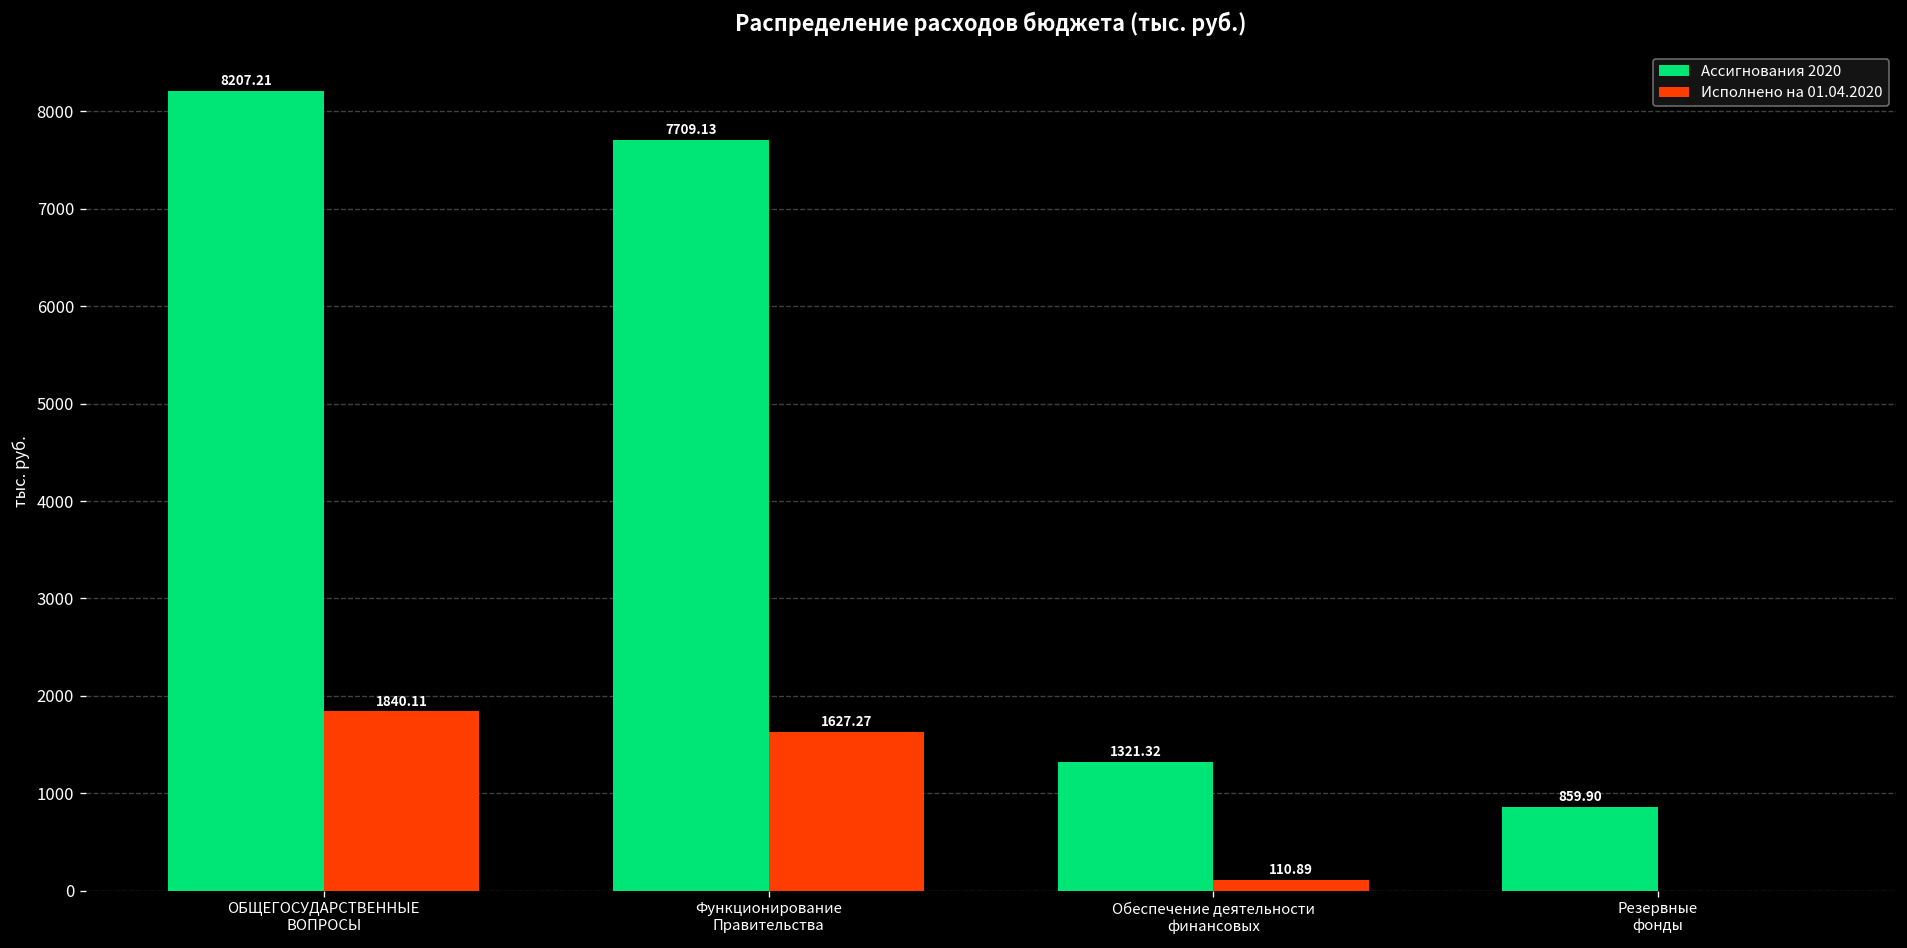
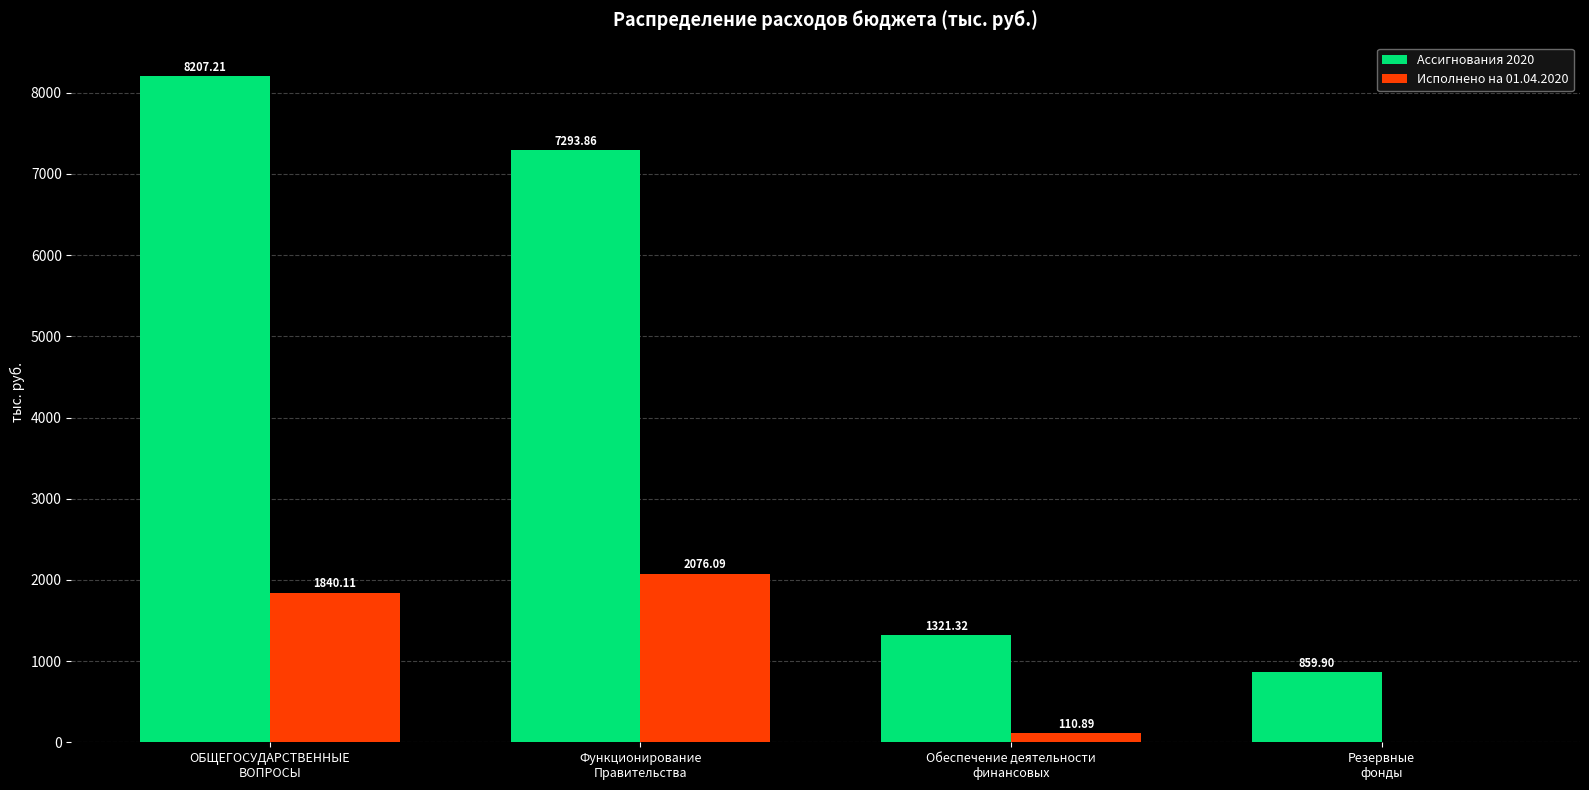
  {
    "Ассигнования 2020": {
      "ОБЩЕГОСУДАРСТВЕННЫЕ ВОПРОСЫ": 8207.21,
-     "Функционирование Правительства": 7709.13,
+     "Функционирование Правительства": 7293.86,
      "Обеспечение деятельности финансовых": 1321.32,
      "Резервные фонды": 859.90
    },
    "Исполнено на 01.04.2020": {
      "ОБЩЕГОСУДАРСТВЕННЫЕ ВОПРОСЫ": 1840.11,
-     "Функционирование Правительства": 1627.27,
+     "Функционирование Правительства": 2076.09,
      "Обеспечение деятельности финансовых": 110.89
    }
  }
